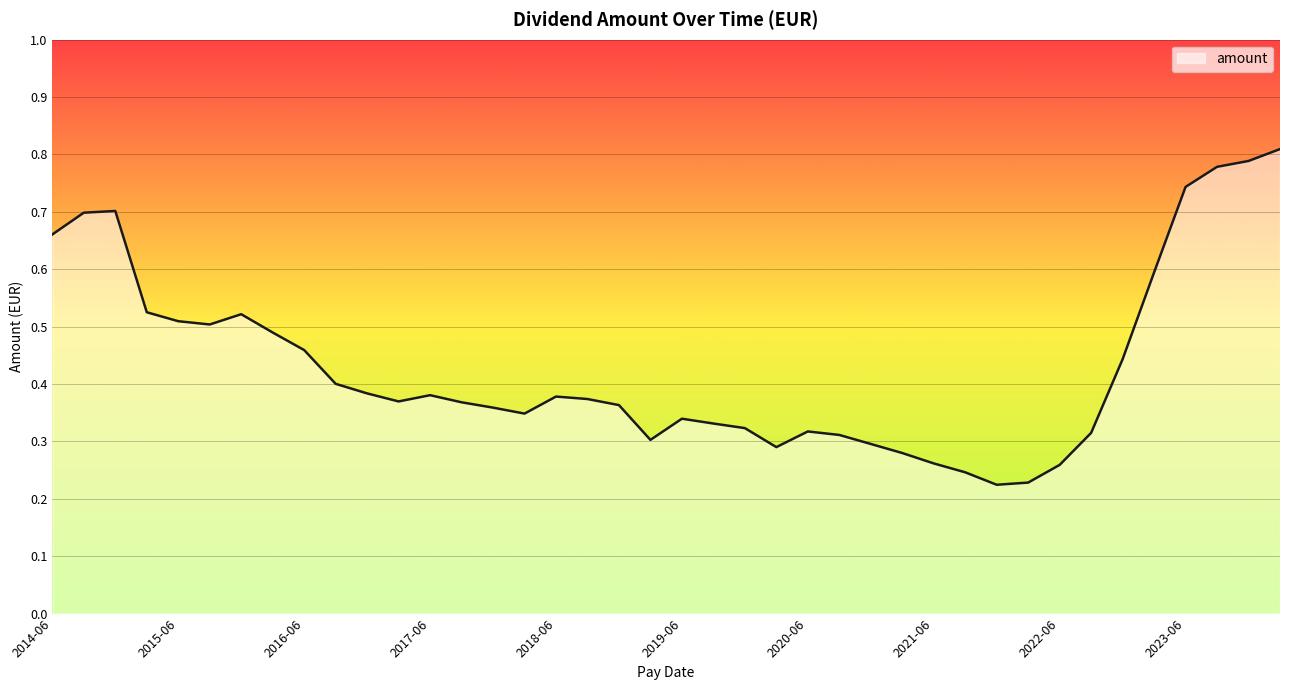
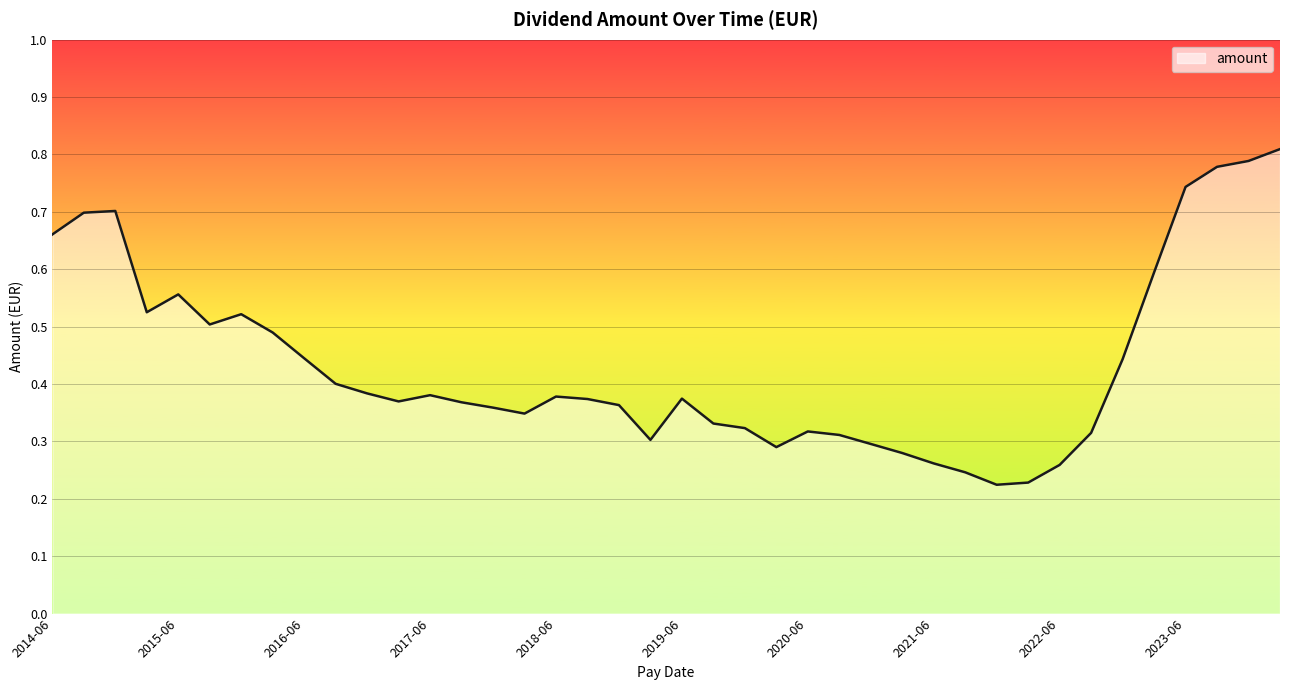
  {
    "2014-06": 0.66,
-   "2015-06": 0.51,
-   "2016-06": 0.46,
+   "2015-06": 0.56,
+   "2016-06": 0.44,
    "2017-06": 0.38,
    "2018-06": 0.38,
-   "2019-06": 0.34,
+   "2019-06": 0.37,
    "2020-06": 0.32,
    "2021-06": 0.26,
    "2022-06": 0.26,
    "2023-06": 0.74
  }
